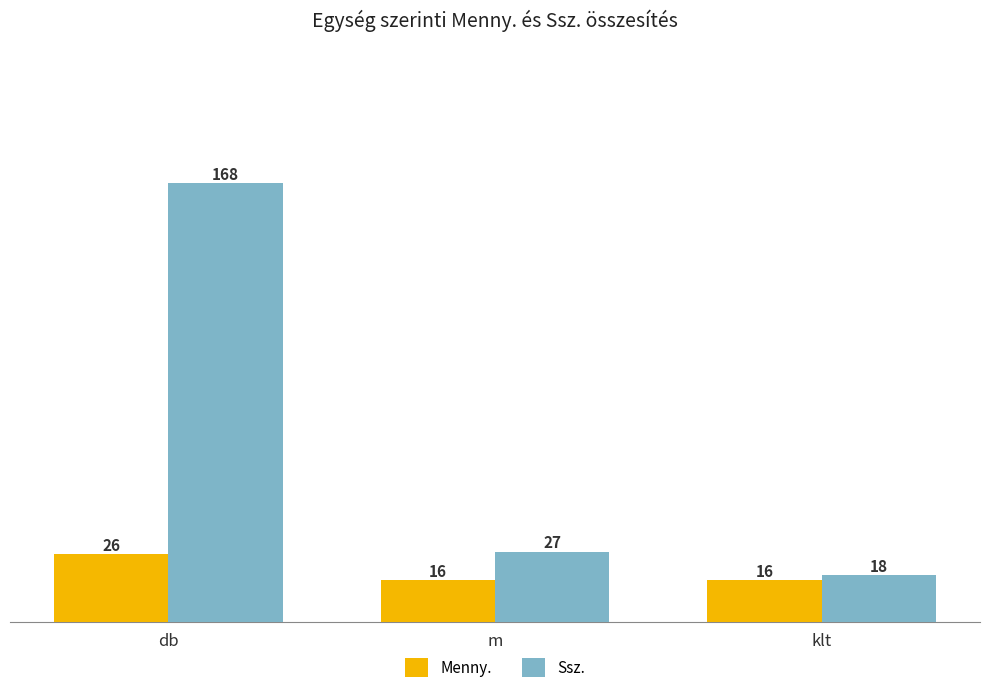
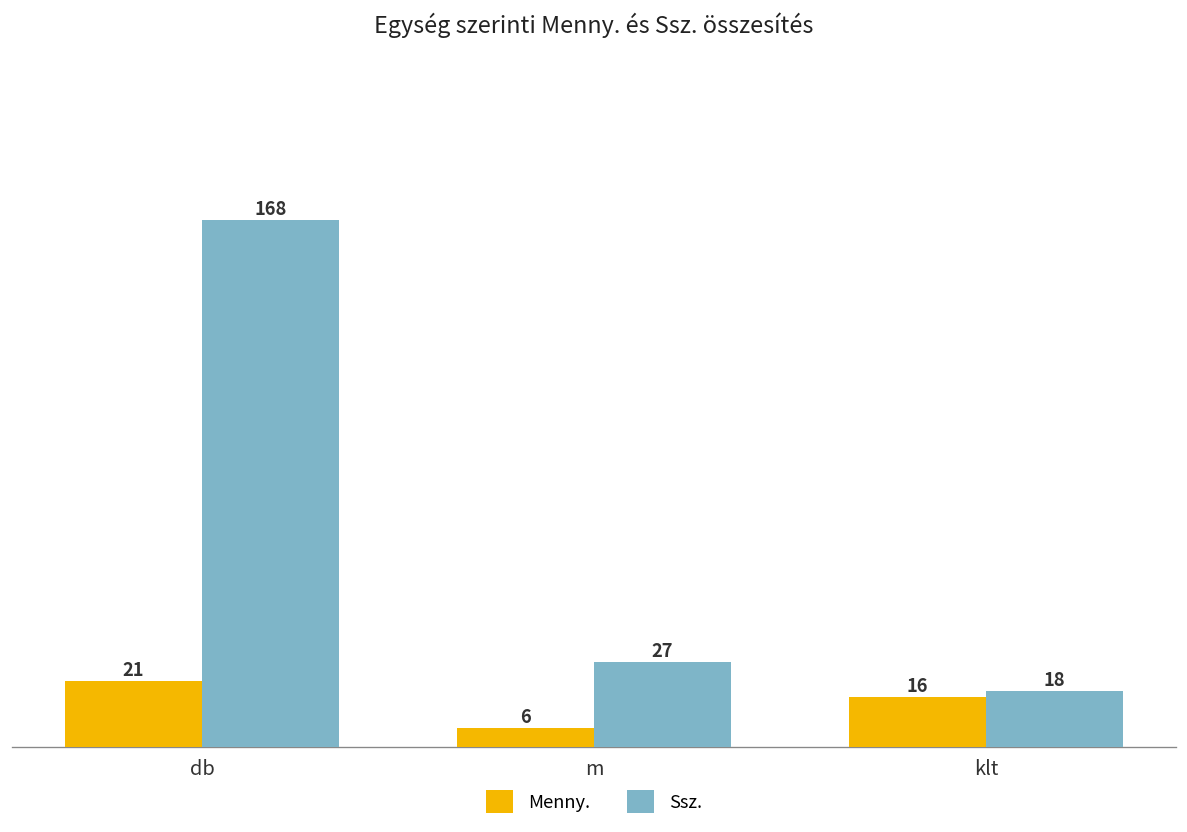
  {
    "Menny.": {
-     "db": 26,
-     "m": 16,
+     "db": 21,
+     "m": 6,
      "klt": 16
    },
    "Ssz.": {
      "db": 168,
      "m": 27,
      "klt": 18
    }
  }
